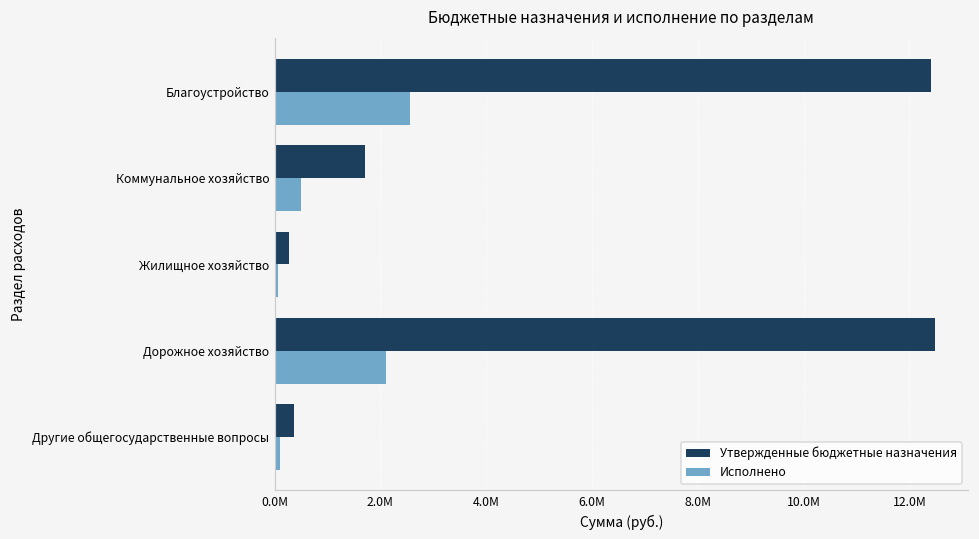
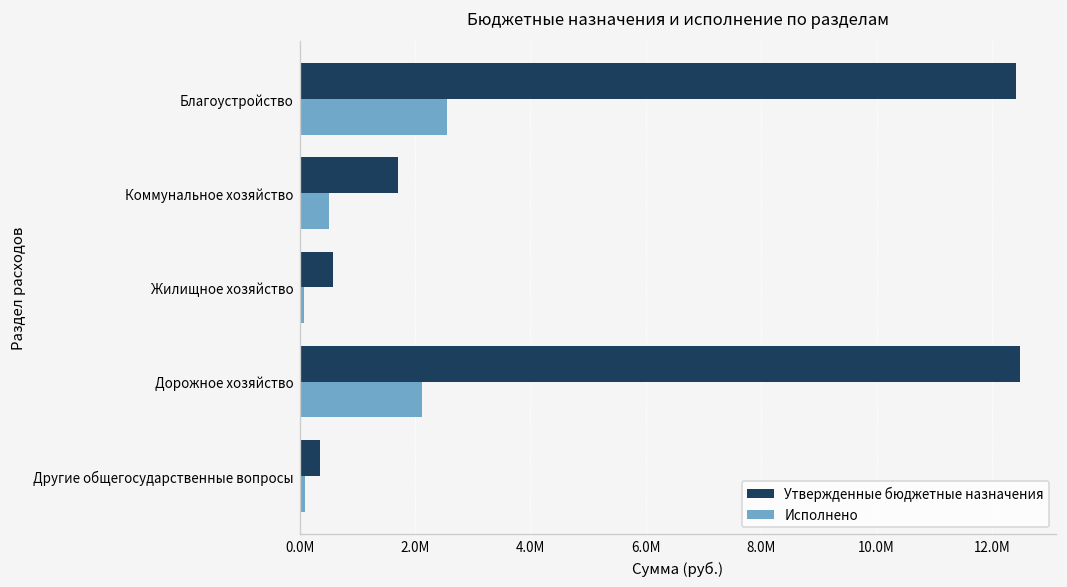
  {
    "Утвержденные бюджетные назначения": {
      "Благоустройство": 12400000,
      "Коммунальное хозяйство": 1700000,
-     "Жилищное хозяйство": 300000,
+     "Жилищное хозяйство": 600000,
      "Дорожное хозяйство": 12500000,
      "Другие общегосударственные вопросы": 400000
    },
    "Исполнено": {
      "Благоустройство": 2600000,
      "Коммунальное хозяйство": 500000,
      "Жилищное хозяйство": 100000,
      "Дорожное хозяйство": 2100000,
      "Другие общегосударственные вопросы": 100000
    }
  }
